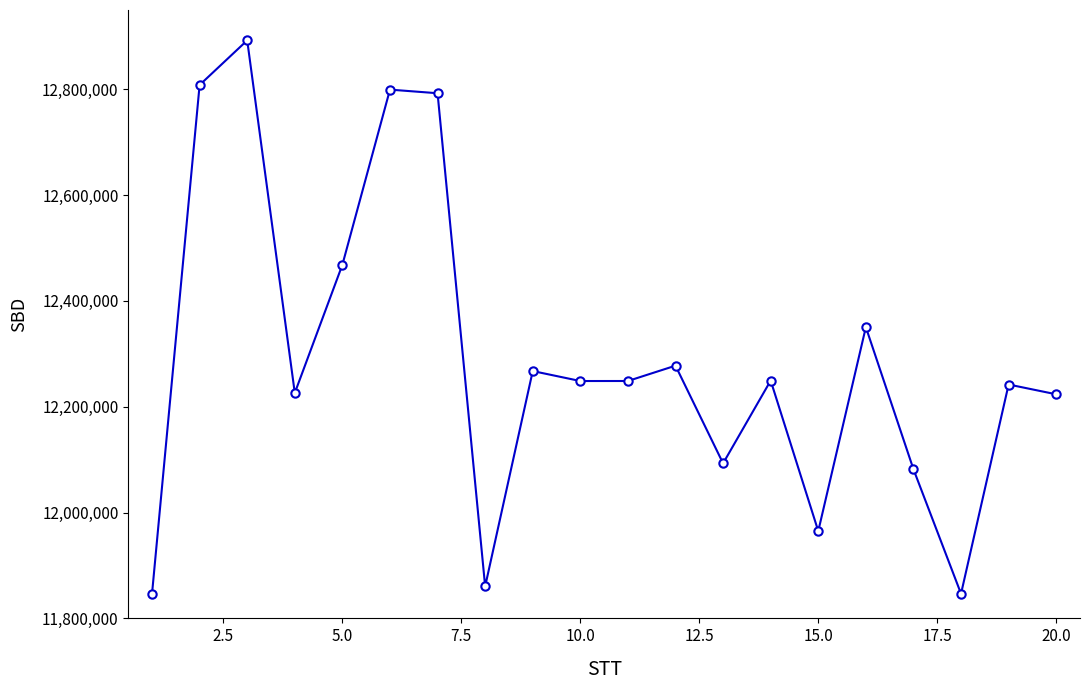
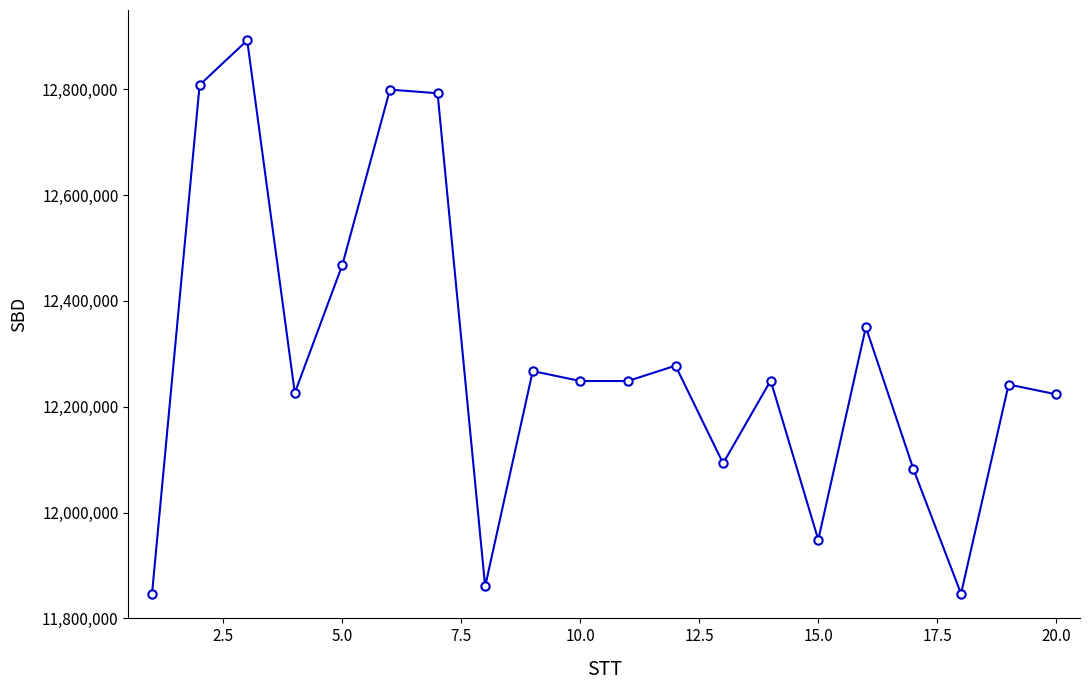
  {
    "5.0": "12,470,000",
    "10.0": "12,250,000",
-   "15.0": "11,970,000",
+   "15.0": "11,950,000",
    "20.0": "12,220,000"
  }
